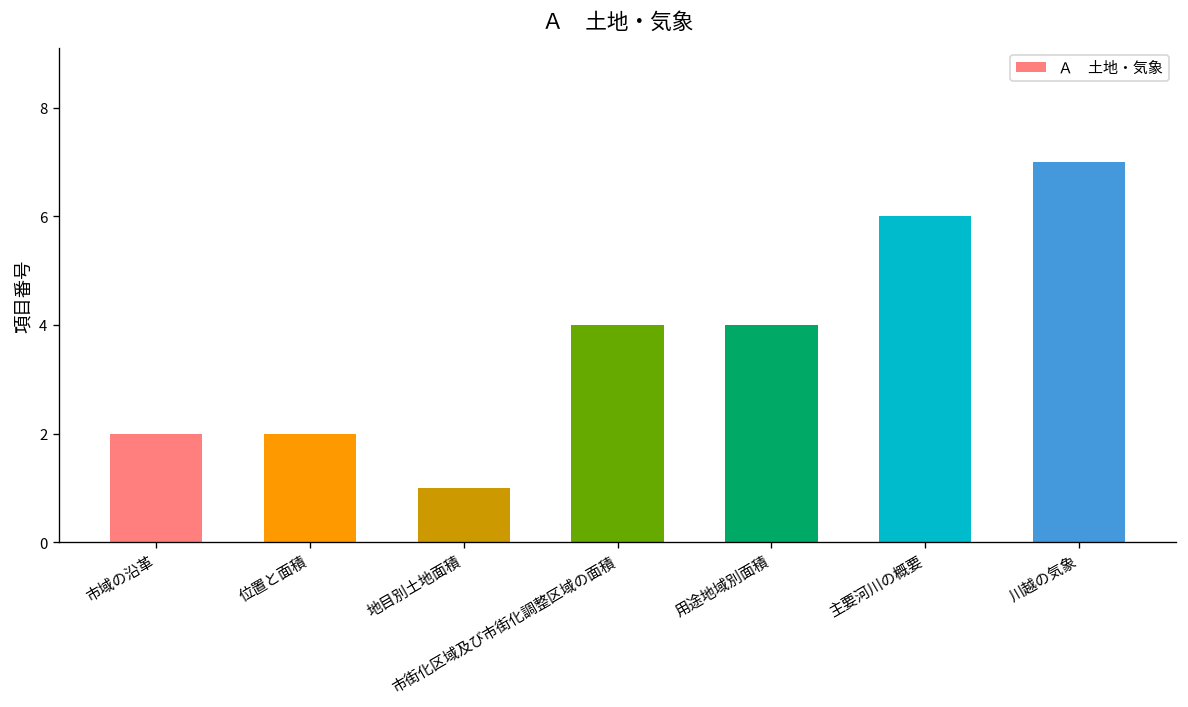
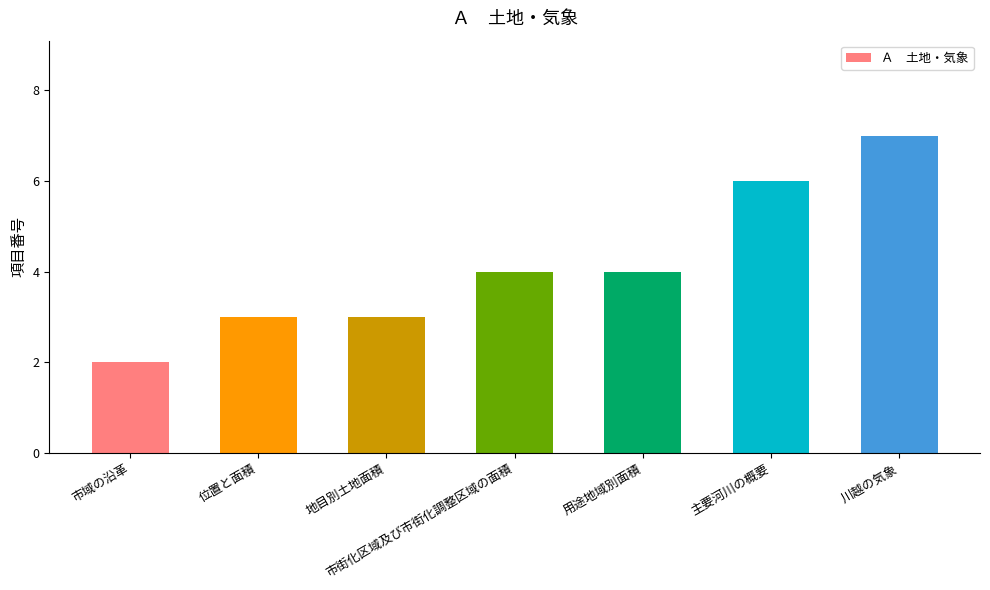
  {
    "市域の沿革": 2,
-   "位置と面積": 2,
-   "地目別土地面積": 1,
+   "位置と面積": 3,
+   "地目別土地面積": 3,
    "市街化区域及び市街化調整区域の面積": 4,
    "用途地域別面積": 4,
    "主要河川の概要": 6,
    "川越の気象": 7
  }
